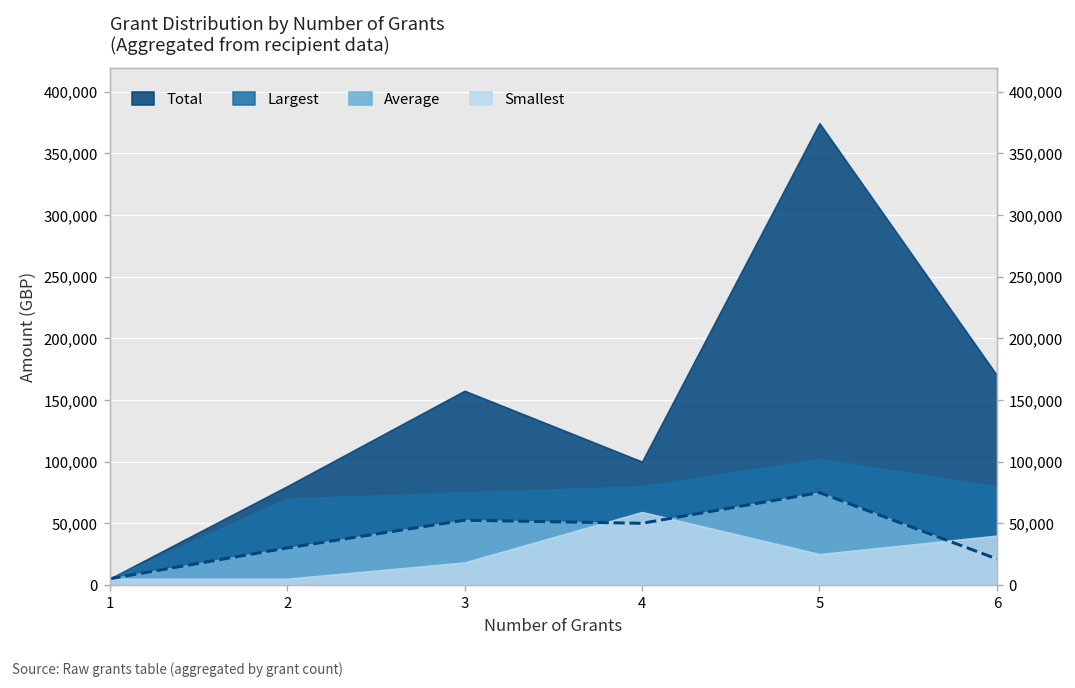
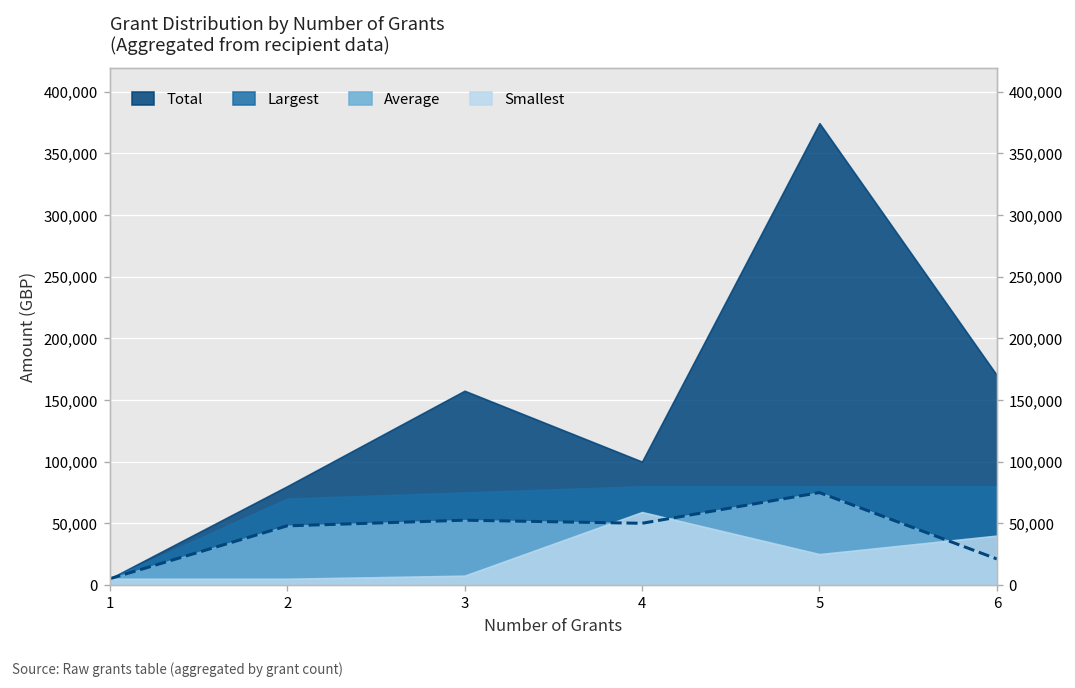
  {
    "Total": {
      "2": "80,000",
      "3": "158,000",
      "4": "100,000",
      "5": "375,000",
      "6": "170,000"
    },
    "Largest": {
      "2": "70,000",
      "3": "75,000",
      "4": "80,000",
-     "5": "102,000",
+     "5": "80,000",
      "6": "80,000"
    },
    "Average": {
-     "2": "30,000",
+     "2": "48,000",
      "3": "53,000",
      "4": "50,000",
      "5": "75,000",
      "6": "21,000"
    },
    "Smallest": {
      "2": "5,000",
-     "3": "18,000",
+     "3": "8,000",
      "4": "59,000",
      "5": "25,000",
      "6": "40,000"
    }
  }
